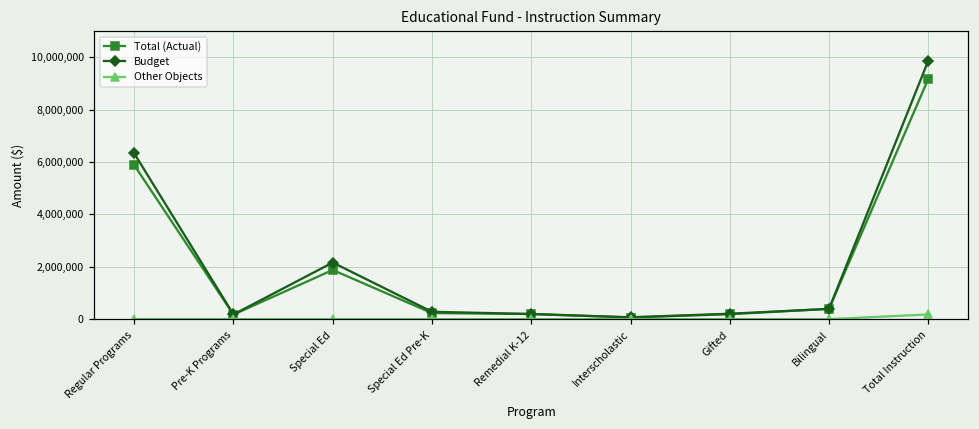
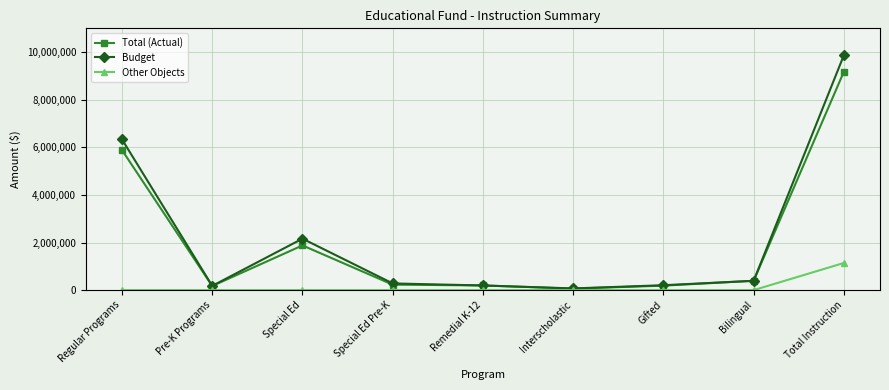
  {
    "Other Objects": {
      "Regular Programs": "0",
      "Pre-K Programs": "0",
      "Special Ed": "0",
      "Special Ed Pre-K": "0",
      "Remedial K-12": "0",
      "Gifted": "0",
      "Bilingual": "0",
-     "Total Instruction": "200,000"
+     "Total Instruction": "1,100,000"
    }
  }
